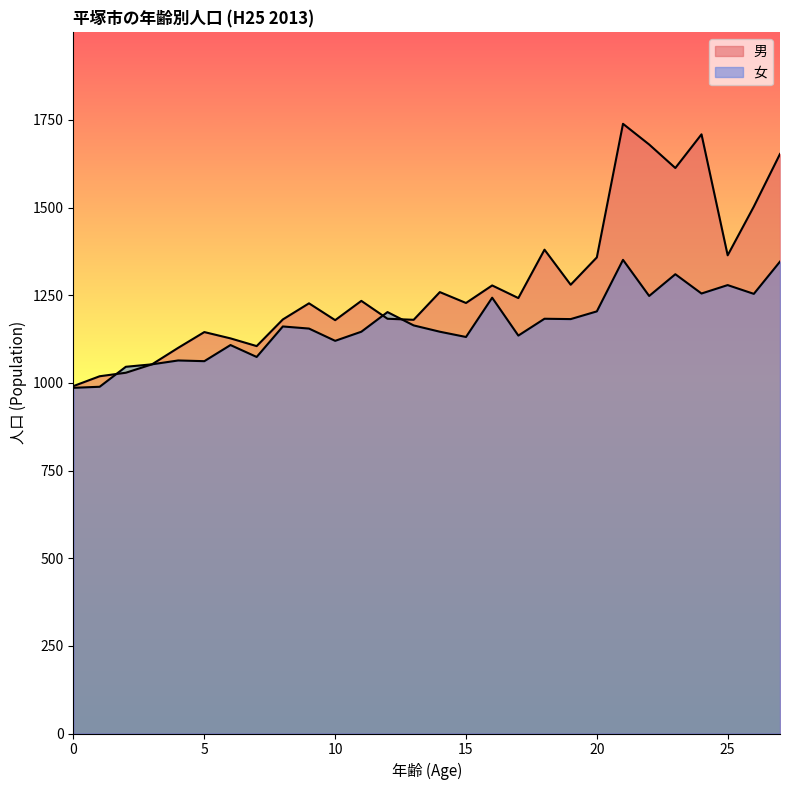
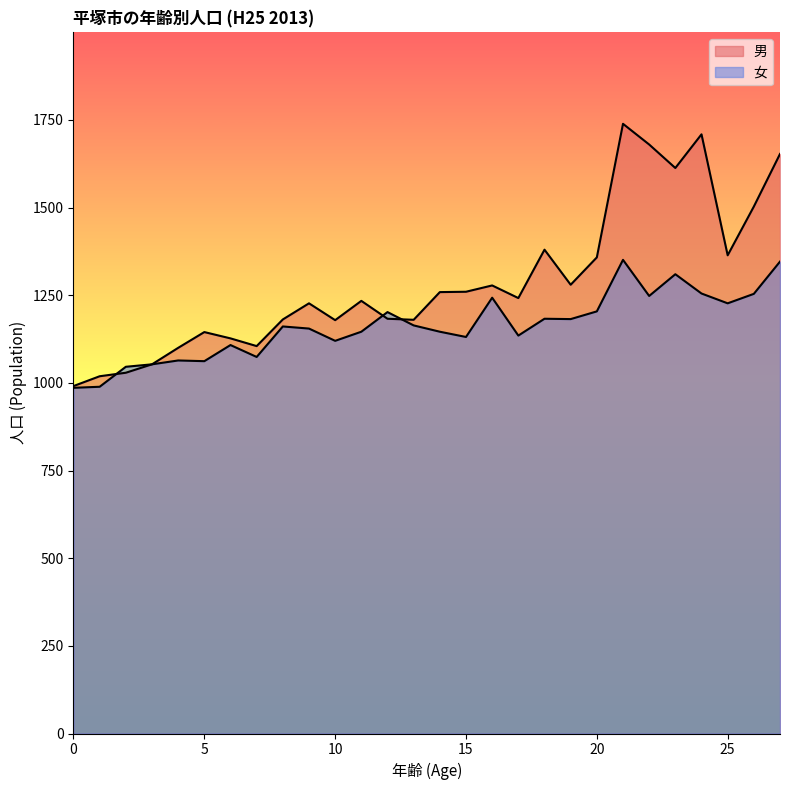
  {
    "男": {
      "5": 1150,
      "10": 1180,
-     "15": 1230,
+     "15": 1260,
      "20": 1360,
      "25": 1360
    },
    "女": {
      "5": 1060,
      "10": 1120,
      "15": 1130,
      "20": 1200,
-     "25": 1280
+     "25": 1230
    }
  }
